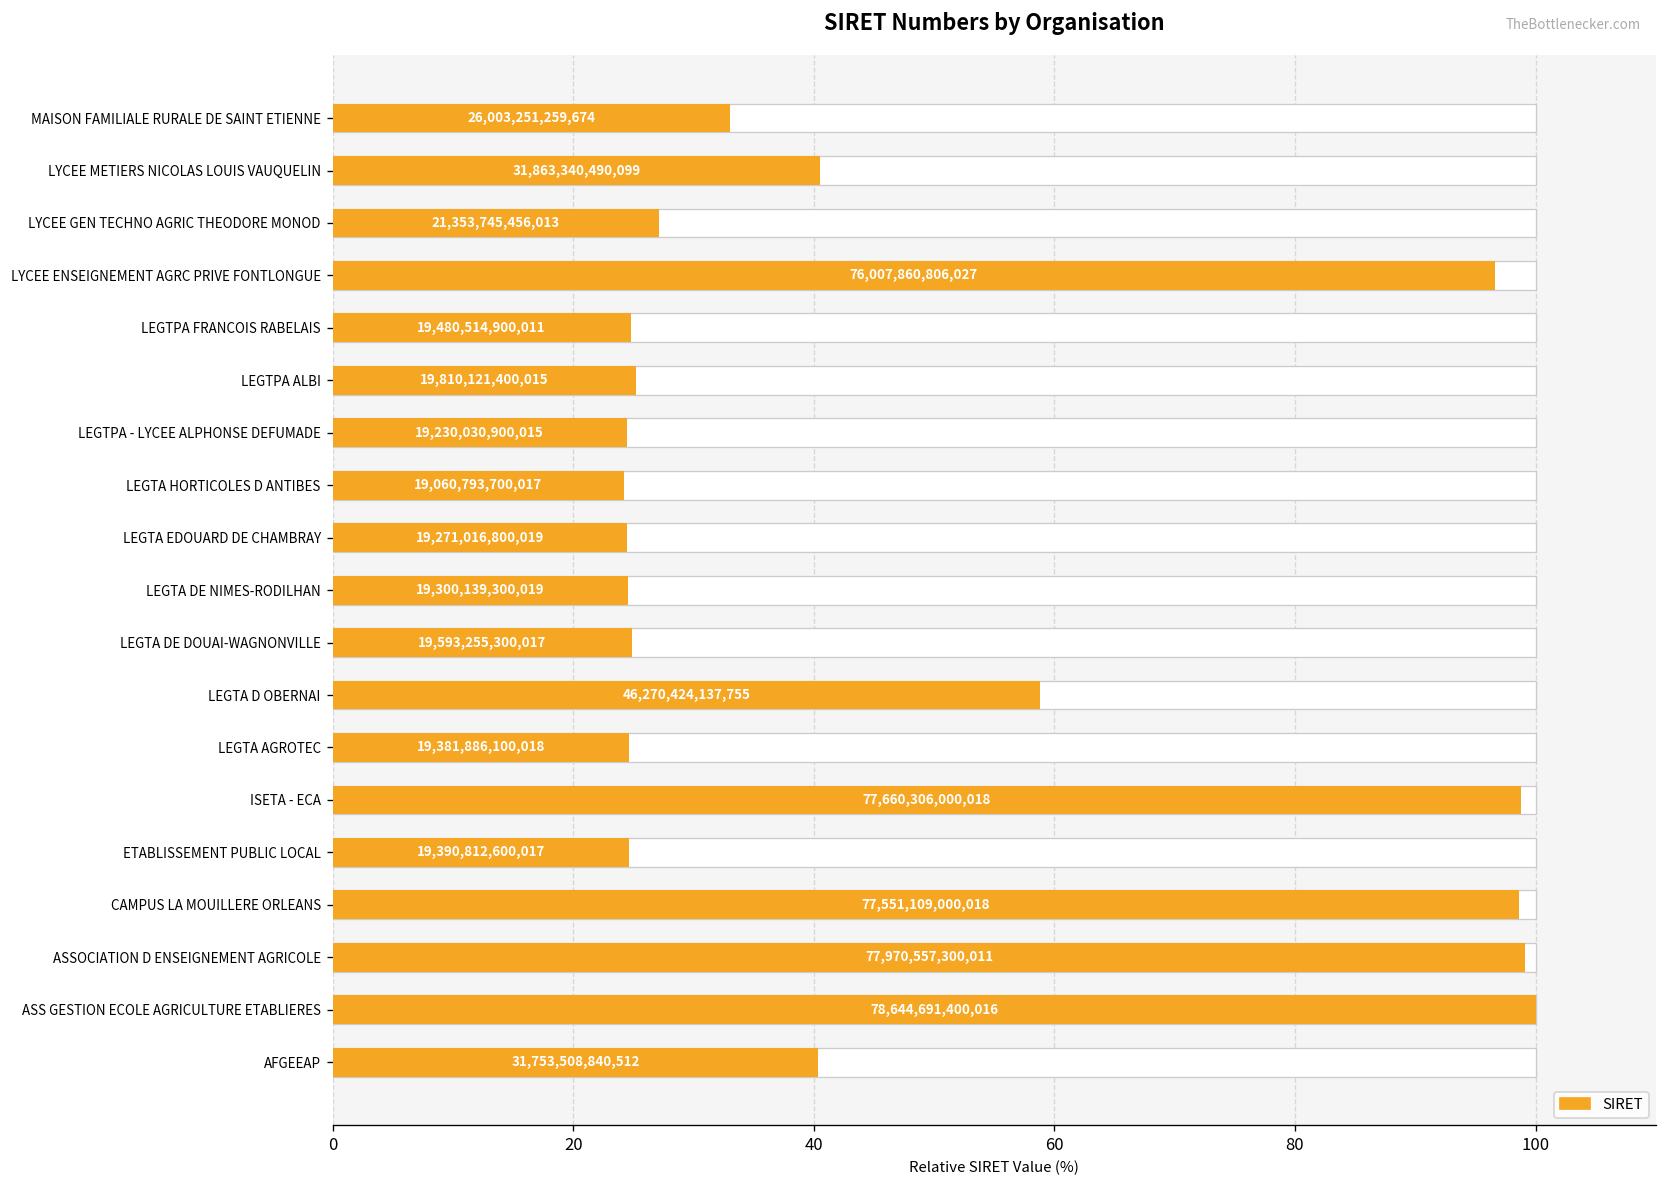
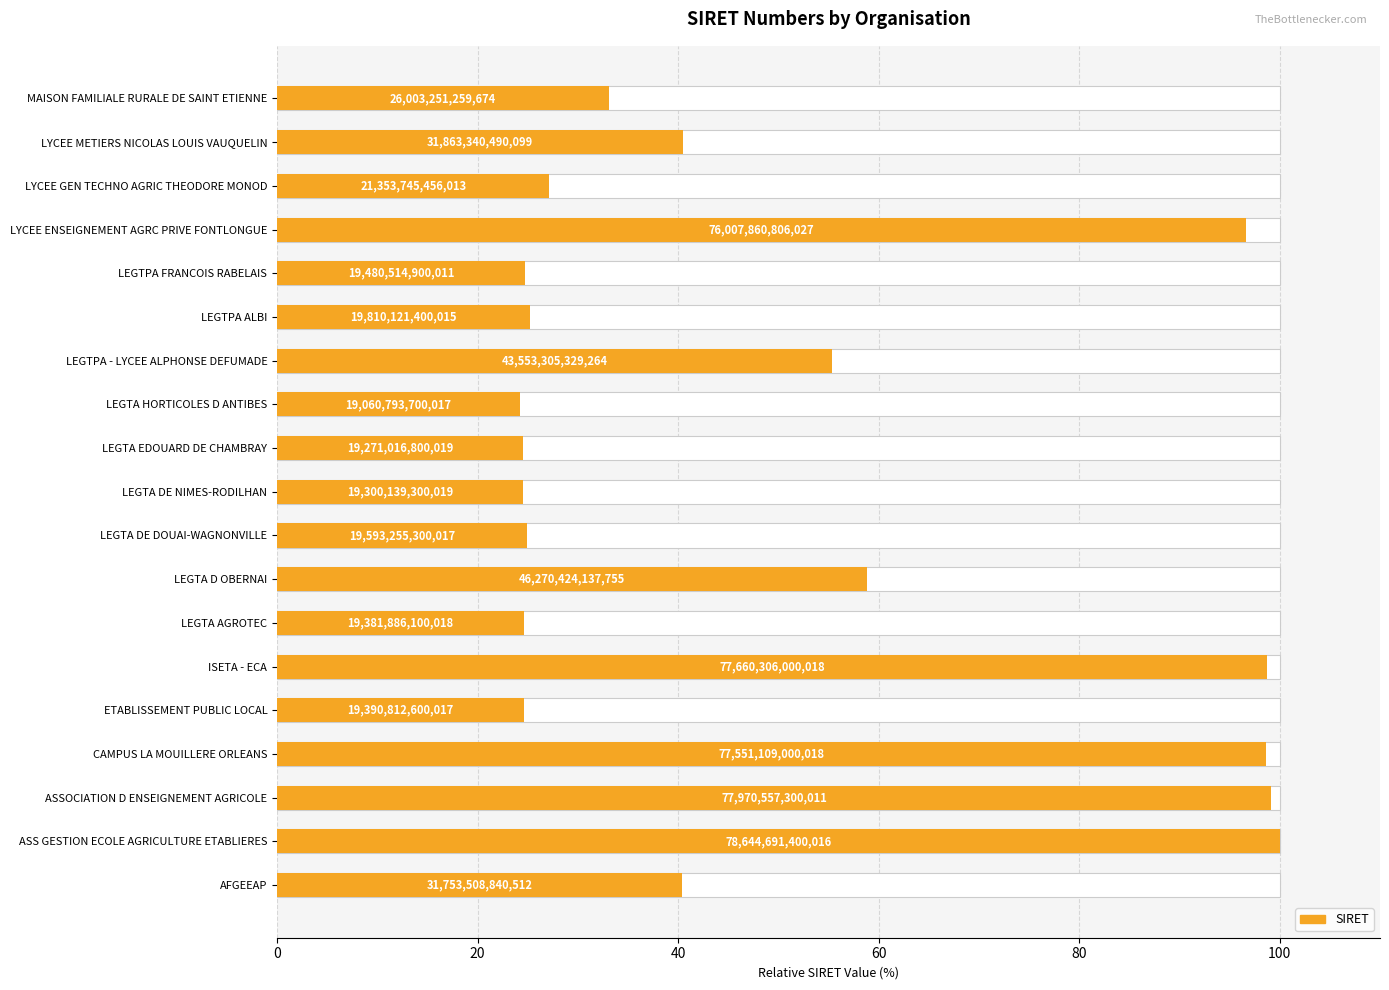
  {
    "SIRET": {
-     "LEGTPA - LYCEE ALPHONSE DEFUMADE": "19,230,030,900,015"
+     "LEGTPA - LYCEE ALPHONSE DEFUMADE": "43,553,305,329,264"
    }
  }
